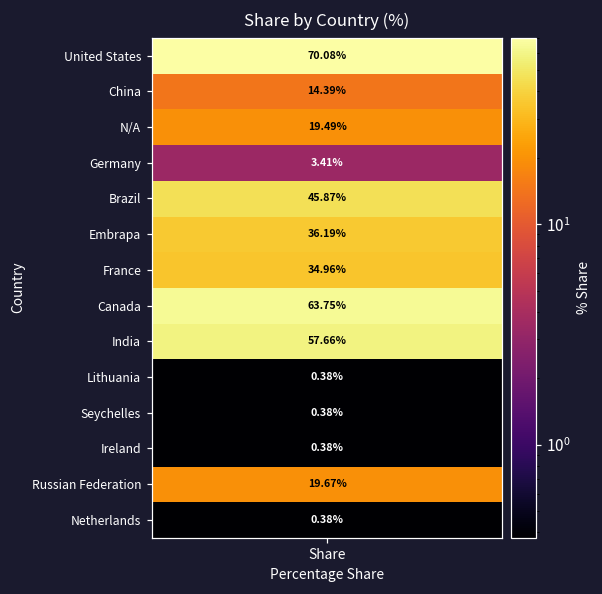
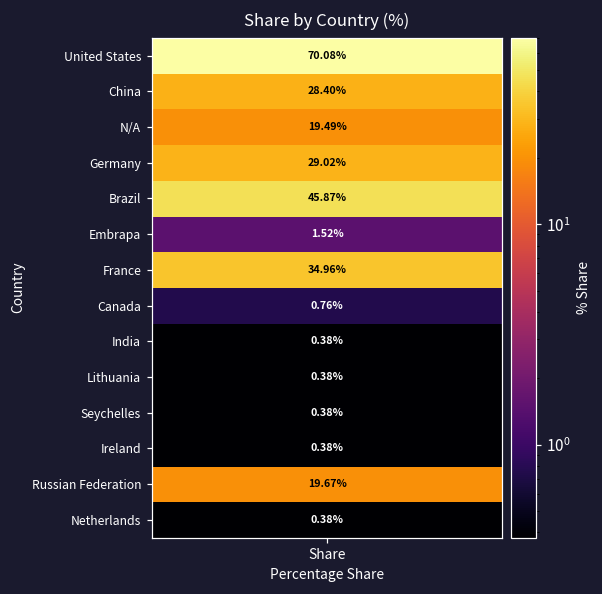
  {
    "United States": {
      "Share": "70.08%"
    },
    "China": {
-     "Share": "14.39%"
+     "Share": "28.40%"
    },
    "N/A": {
      "Share": "19.49%"
    },
    "Germany": {
-     "Share": "3.41%"
+     "Share": "29.02%"
    },
    "Brazil": {
      "Share": "45.87%"
    },
    "Embrapa": {
-     "Share": "36.19%"
+     "Share": "1.52%"
    },
    "France": {
      "Share": "34.96%"
    },
    "Canada": {
-     "Share": "63.75%"
+     "Share": "0.76%"
    },
    "India": {
-     "Share": "57.66%"
+     "Share": "0.38%"
    },
    "Lithuania": {
      "Share": "0.38%"
    },
    "Seychelles": {
      "Share": "0.38%"
    },
    "Ireland": {
      "Share": "0.38%"
    },
    "Russian Federation": {
      "Share": "19.67%"
    },
    "Netherlands": {
      "Share": "0.38%"
    }
  }
